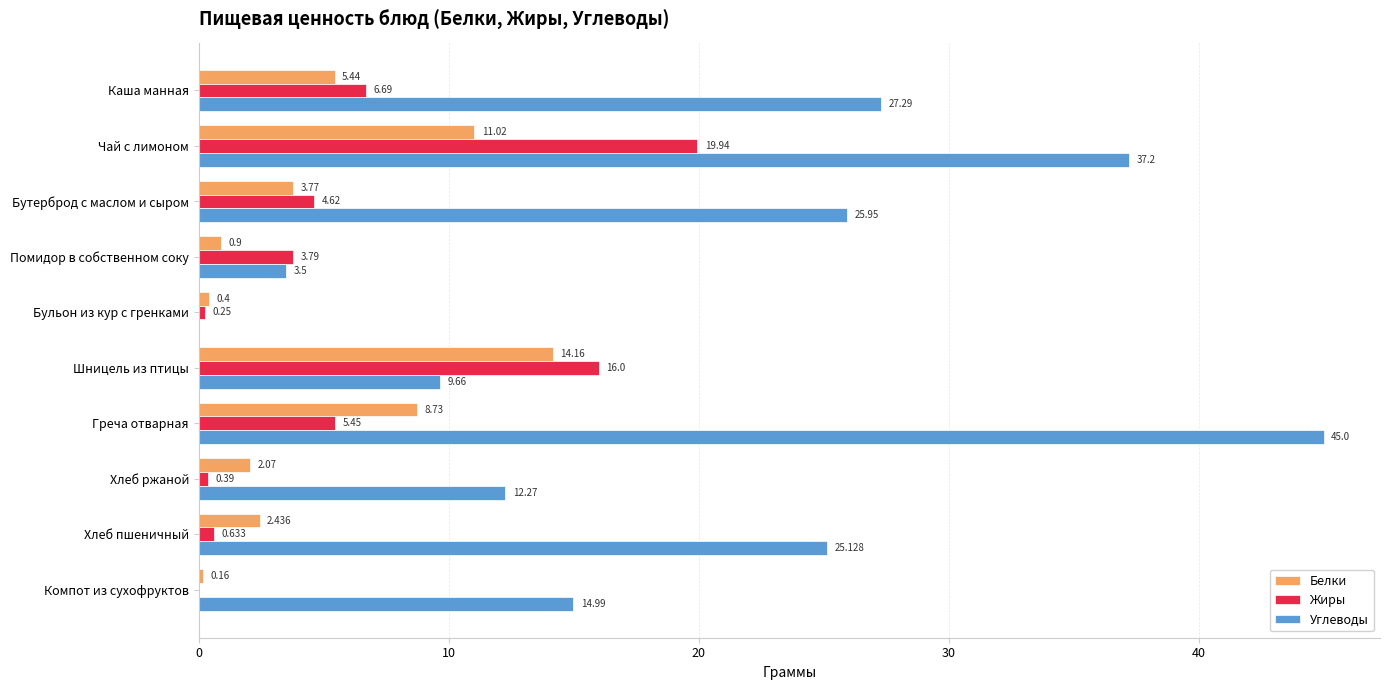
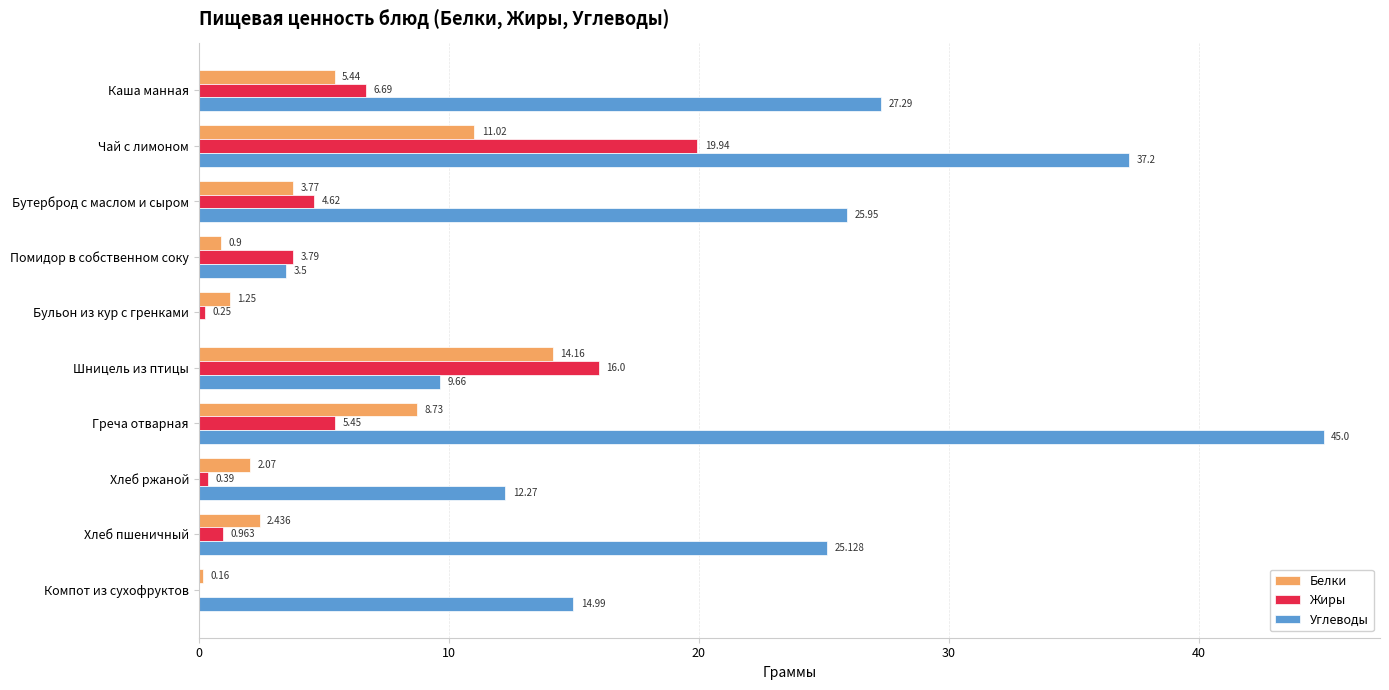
  {
    "Белки": {
      "Каша манная": 5.44,
      "Чай с лимоном": 11.02,
      "Бутерброд с маслом и сыром": 3.77,
      "Помидор в собственном соку": 0.9,
-     "Бульон из кур с гренками": 0.4,
+     "Бульон из кур с гренками": 1.25,
      "Шницель из птицы": 14.16,
      "Греча отварная": 8.73,
      "Хлеб ржаной": 2.07,
      "Хлеб пшеничный": 2.436,
      "Компот из сухофруктов": 0.16
    },
    "Жиры": {
      "Каша манная": 6.69,
      "Чай с лимоном": 19.94,
      "Бутерброд с маслом и сыром": 4.62,
      "Помидор в собственном соку": 3.79,
      "Бульон из кур с гренками": 0.25,
      "Шницель из птицы": 16.0,
      "Греча отварная": 5.45,
      "Хлеб ржаной": 0.39,
-     "Хлеб пшеничный": 0.633
+     "Хлеб пшеничный": 0.963
    },
    "Углеводы": {
      "Каша манная": 27.29,
      "Чай с лимоном": 37.2,
      "Бутерброд с маслом и сыром": 25.95,
      "Помидор в собственном соку": 3.5,
      "Шницель из птицы": 9.66,
      "Греча отварная": 45.0,
      "Хлеб ржаной": 12.27,
      "Хлеб пшеничный": 25.128,
      "Компот из сухофруктов": 14.99
    }
  }
